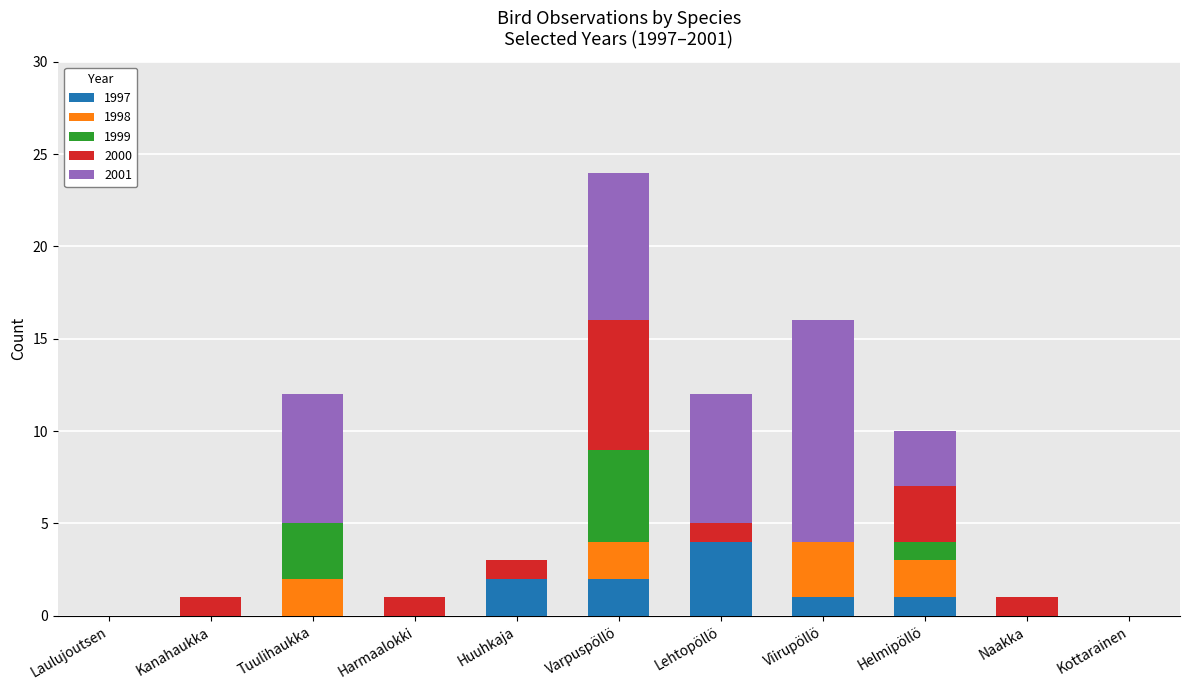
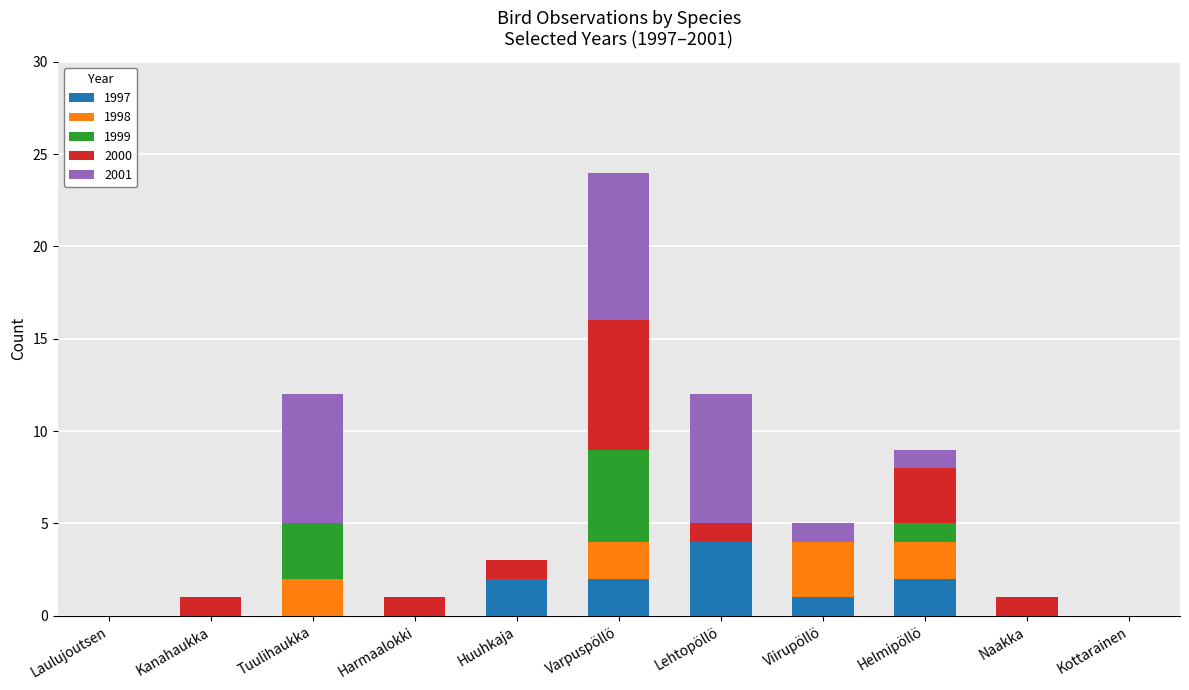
  {
    "1997": {
      "Laulujoutsen": 0,
      "Kanahaukka": 0,
      "Tuulihaukka": 0,
      "Harmaalokki": 0,
      "Huuhkaja": 2,
      "Varpuspöllö": 2,
      "Lehtopöllö": 4,
      "Viirupöllö": 1,
-     "Helmipöllö": 1,
+     "Helmipöllö": 2,
      "Naakka": 0,
      "Kottarainen": 0
    },
    "1999": {
      "Laulujoutsen": 0,
      "Kanahaukka": 0,
      "Tuulihaukka": 3,
      "Harmaalokki": 0,
      "Huuhkaja": 0,
      "Varpuspöllö": 5,
      "Lehtopöllö": 0,
      "Viirupöllö": 0,
      "Helmipöllö": 1,
      "Naakka": 0,
      "Kottarainen": 0
    },
    "2000": {
      "Laulujoutsen": 0,
      "Kanahaukka": 1,
      "Tuulihaukka": 0,
      "Harmaalokki": 1,
      "Huuhkaja": 1,
      "Varpuspöllö": 7,
      "Lehtopöllö": 1,
      "Viirupöllö": 0,
      "Helmipöllö": 3,
      "Naakka": 1,
      "Kottarainen": 0
    },
    "2001": {
      "Laulujoutsen": 0,
      "Kanahaukka": 0,
      "Tuulihaukka": 7,
      "Harmaalokki": 0,
      "Huuhkaja": 0,
      "Varpuspöllö": 8,
      "Lehtopöllö": 7,
-     "Viirupöllö": 12,
-     "Helmipöllö": 3,
+     "Viirupöllö": 1,
+     "Helmipöllö": 1,
      "Naakka": 0,
      "Kottarainen": 0
    }
  }
